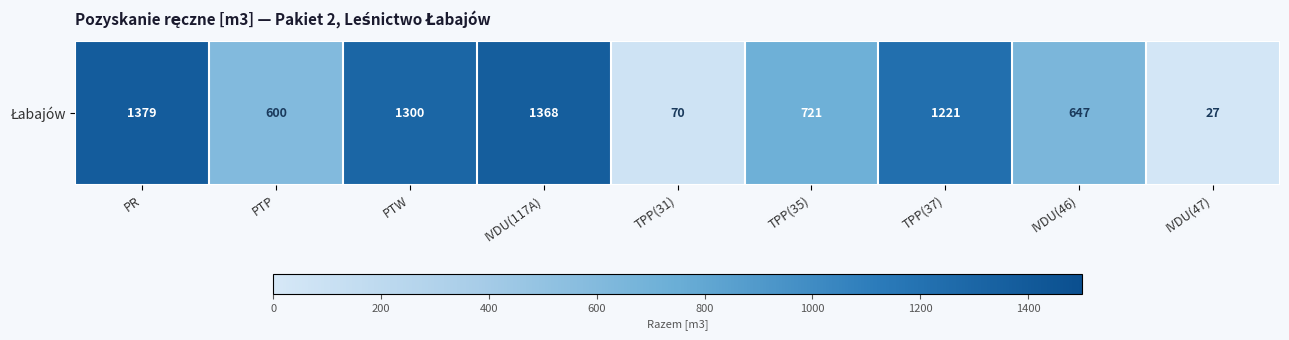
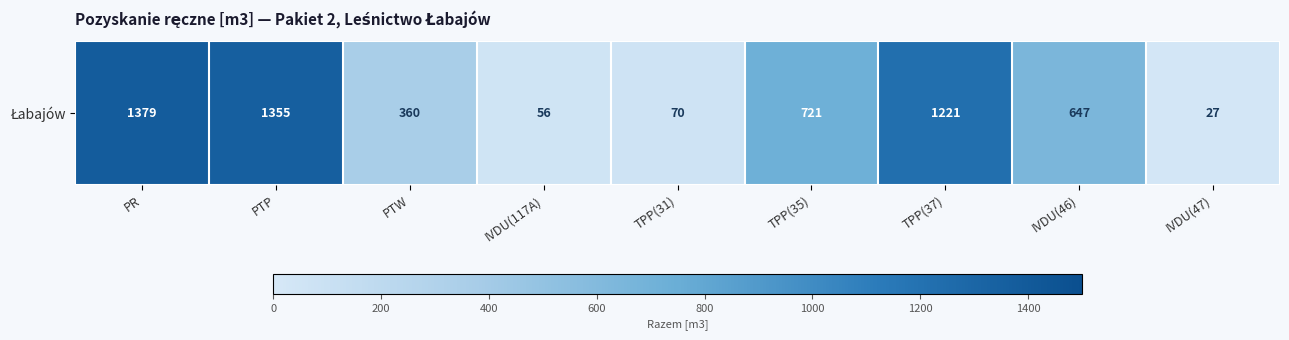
  {
    "Łabajów": {
      "PR": 1379,
-     "PTP": 600,
-     "PTW": 1300,
-     "IVDU(117A)": 1368,
+     "PTP": 1355,
+     "PTW": 360,
+     "IVDU(117A)": 56,
      "TPP(31)": 70,
      "TPP(35)": 721,
      "TPP(37)": 1221,
      "IVDU(46)": 647,
      "IVDU(47)": 27
    }
  }
